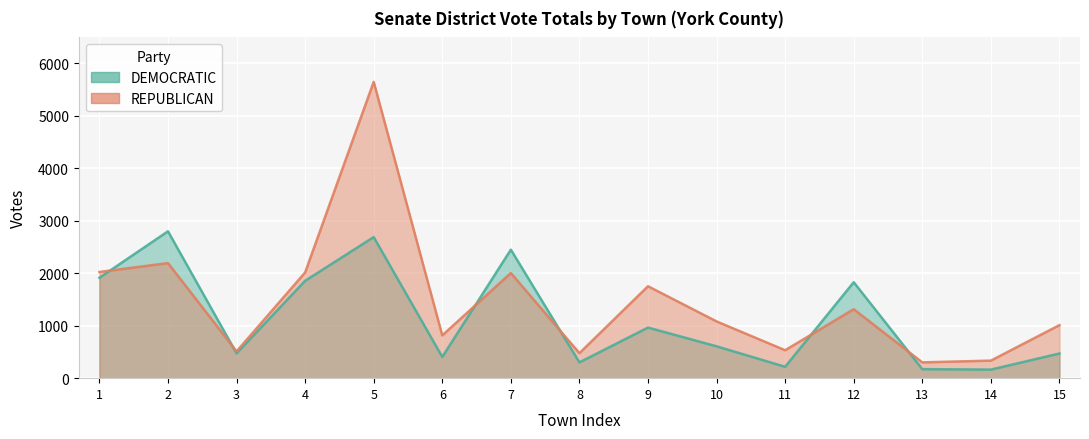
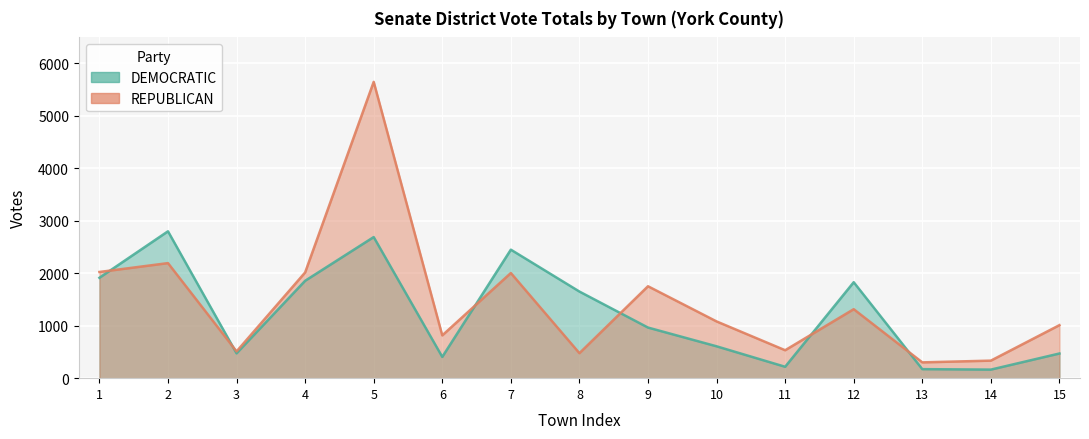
  {
    "DEMOCRATIC": {
      "1": 1900,
      "2": 2800,
      "4": 1900,
      "5": 2700,
      "6": 400,
      "7": 2400,
-     "8": 300,
+     "8": 1700,
      "9": 1000,
      "10": 600,
      "11": 200,
      "12": 1800,
      "13": 200,
      "14": 200,
      "15": 500
    },
    "REPUBLICAN": {
      "1": 2000,
      "2": 2200,
      "4": 2000,
      "5": 5600,
      "6": 800,
      "7": 2000,
      "8": 500,
      "9": 1800,
      "10": 1100,
      "11": 500,
      "12": 1300,
      "13": 300,
      "14": 300,
      "15": 1000
    }
  }
